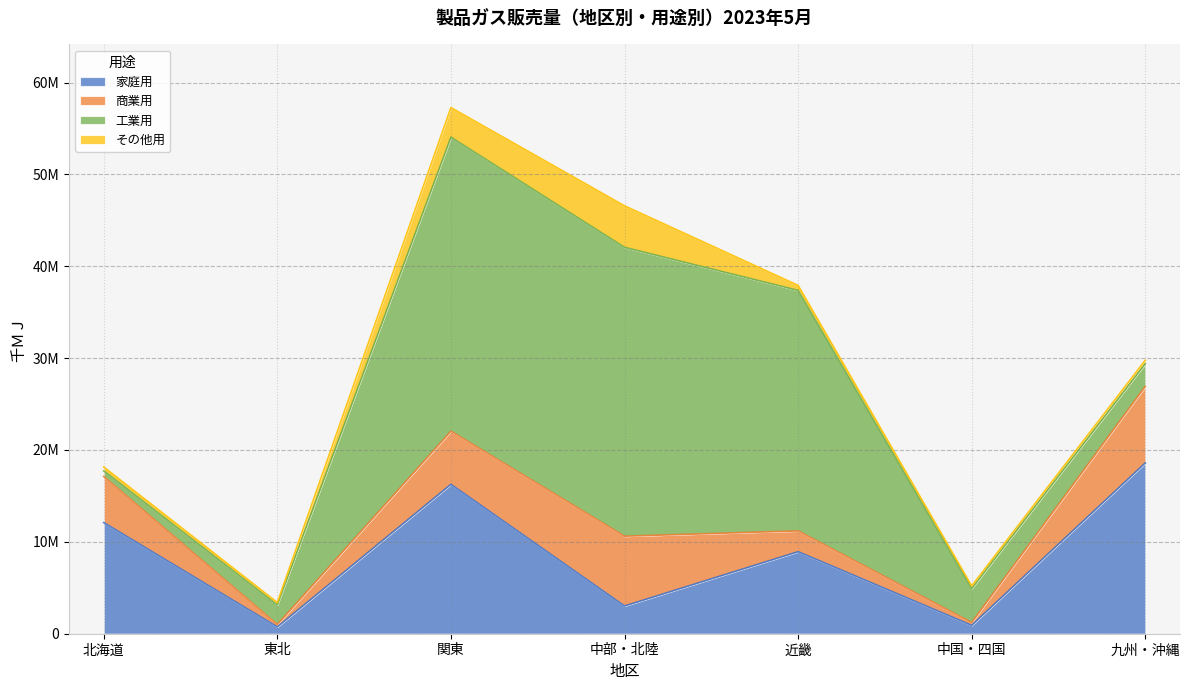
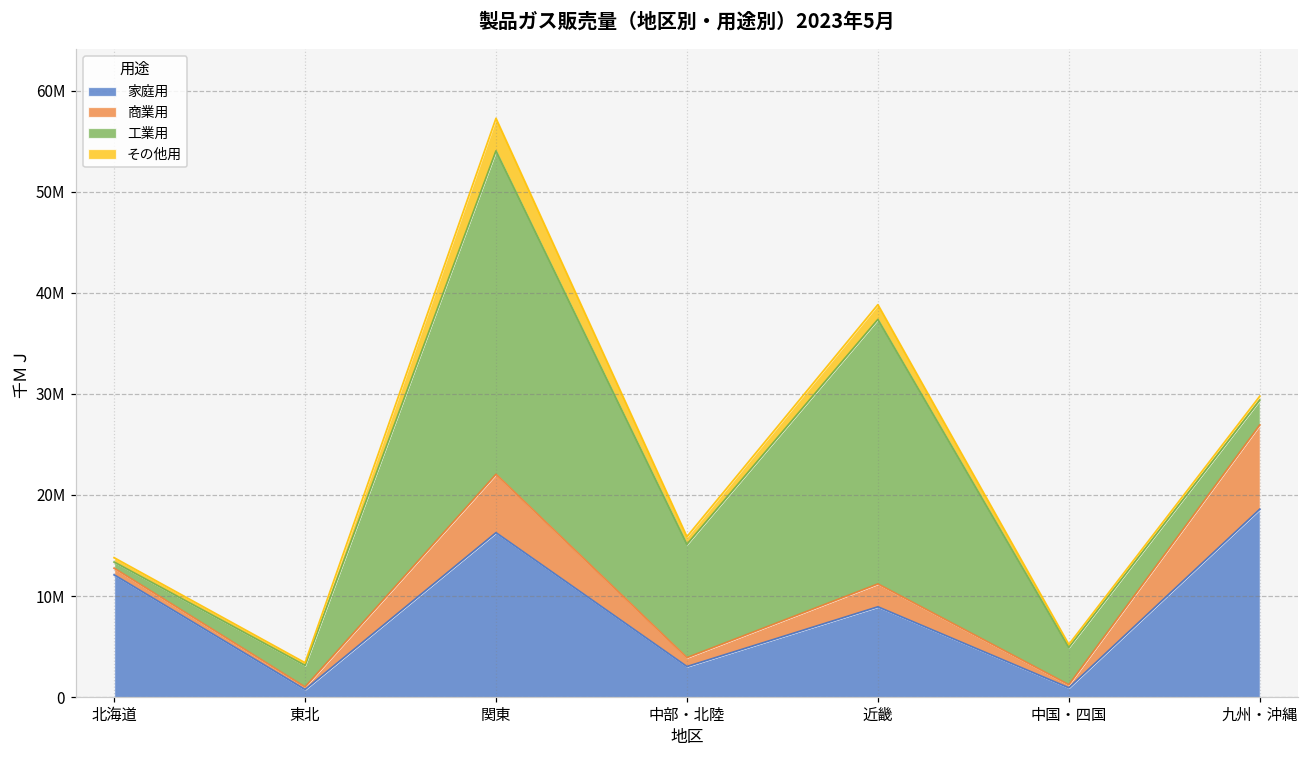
  {
    "家庭用": {
      "北海道": 12000000,
      "関東": 16000000,
      "中部・北陸": 3000000,
      "近畿": 9000000,
      "中国・四国": 1000000,
      "九州・沖縄": 19000000
    },
    "商業用": {
-     "北海道": 5000000,
+     "北海道": 1000000,
      "関東": 6000000,
-     "中部・北陸": 8000000,
+     "中部・北陸": 1000000,
      "近畿": 2000000,
      "中国・四国": 0,
      "九州・沖縄": 8000000
    },
    "工業用": {
      "北海道": 1000000,
      "関東": 32000000,
-     "中部・北陸": 31000000,
+     "中部・北陸": 11000000,
      "近畿": 26000000,
      "中国・四国": 4000000,
      "九州・沖縄": 2000000
    },
    "その他用": {
      "北海道": 0,
      "関東": 3000000,
-     "中部・北陸": 5000000,
-     "近畿": 500000,
+     "中部・北陸": 1000000,
+     "近畿": 1500000,
      "中国・四国": 0,
      "九州・沖縄": 0
    }
  }
